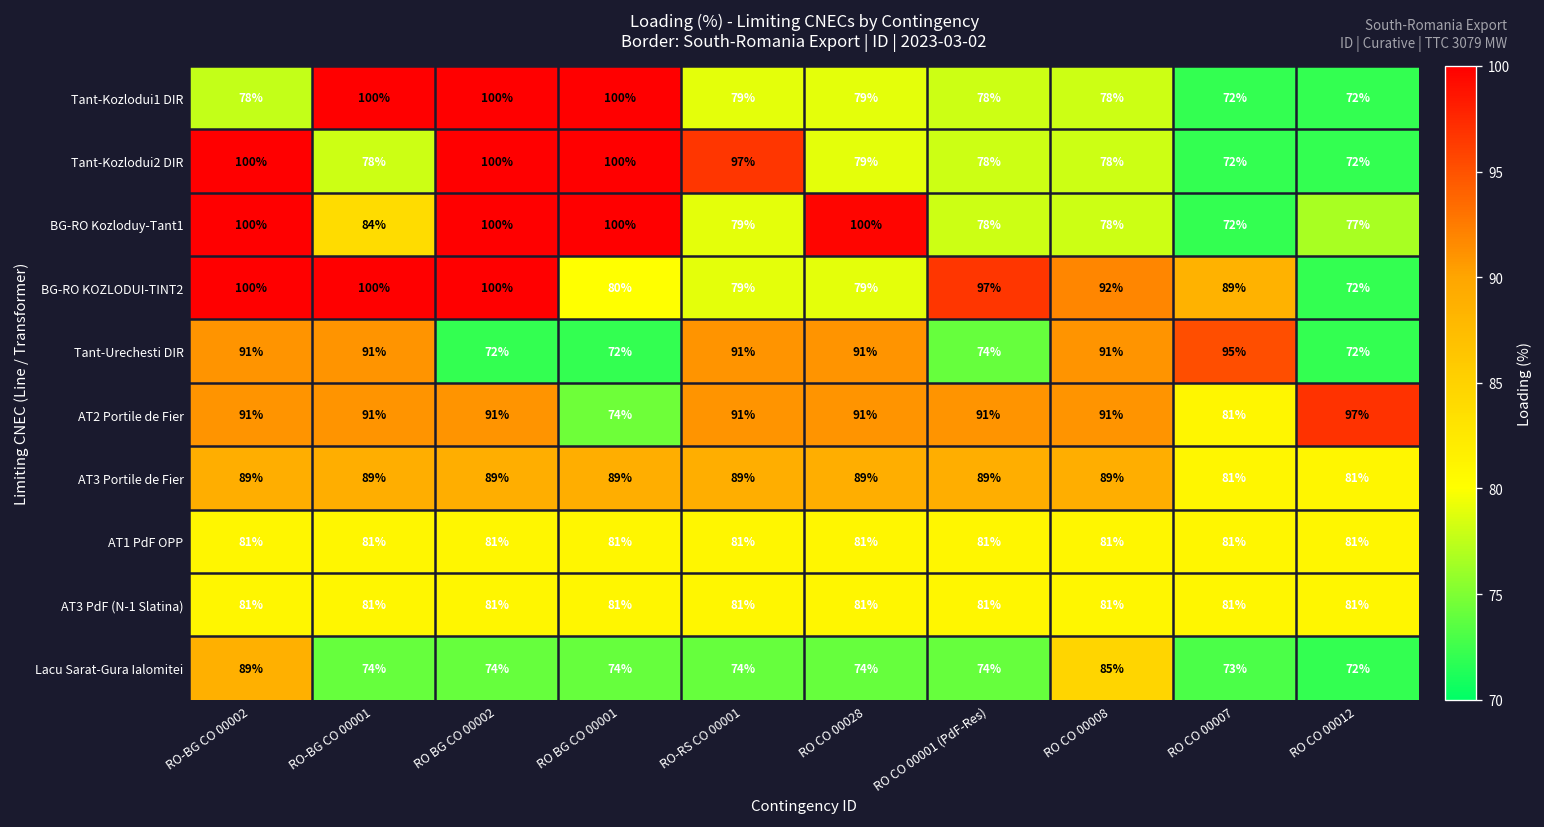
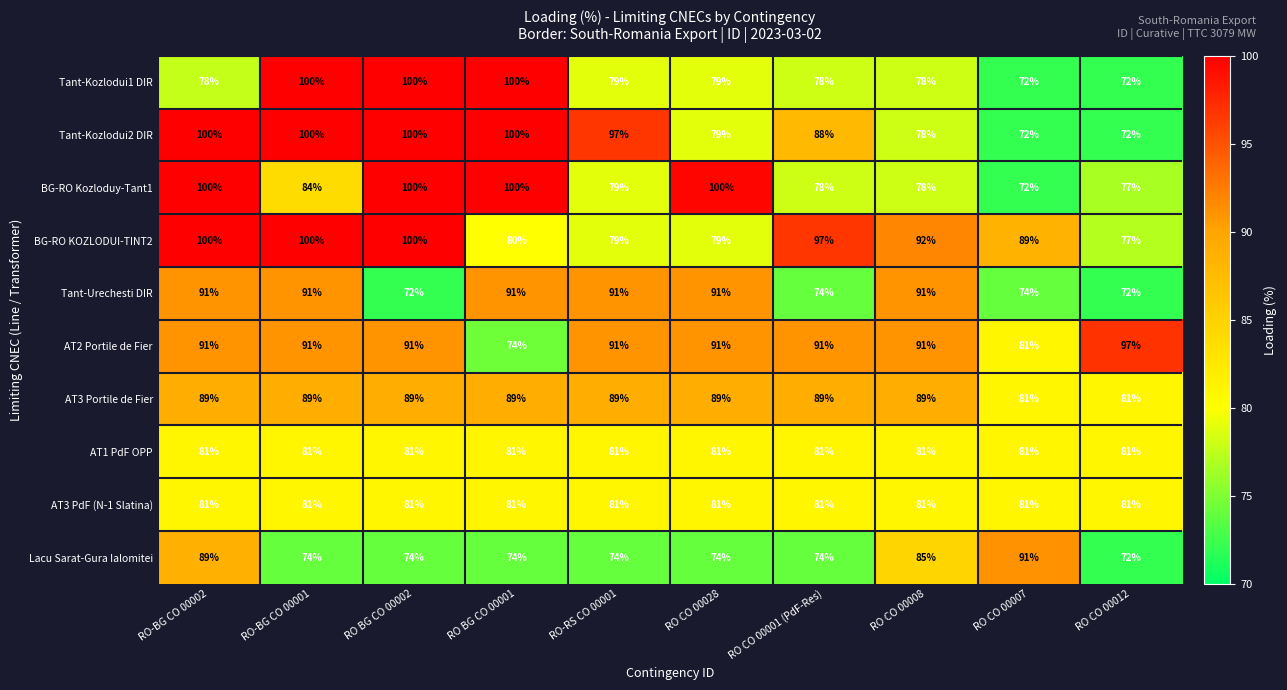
  {
    "Tant-Kozlodui1 DIR": {
      "RO-BG CO 00002": "78%",
      "RO-BG CO 00001": "100%",
      "RO BG CO 00002": "100%",
      "RO BG CO 00001": "100%",
      "RO-RS CO 00001": "79%",
      "RO CO 00028": "79%",
      "RO CO 00001 (PdF-Res)": "78%",
      "RO CO 00008": "78%",
      "RO CO 00007": "72%",
      "RO CO 00012": "72%"
    },
    "Tant-Kozlodui2 DIR": {
      "RO-BG CO 00002": "100%",
-     "RO-BG CO 00001": "78%",
+     "RO-BG CO 00001": "100%",
      "RO BG CO 00002": "100%",
      "RO BG CO 00001": "100%",
      "RO-RS CO 00001": "97%",
      "RO CO 00028": "79%",
-     "RO CO 00001 (PdF-Res)": "78%",
+     "RO CO 00001 (PdF-Res)": "88%",
      "RO CO 00008": "78%",
      "RO CO 00007": "72%",
      "RO CO 00012": "72%"
    },
    "BG-RO Kozloduy-Tant1": {
      "RO-BG CO 00002": "100%",
      "RO-BG CO 00001": "84%",
      "RO BG CO 00002": "100%",
      "RO BG CO 00001": "100%",
      "RO-RS CO 00001": "79%",
      "RO CO 00028": "100%",
      "RO CO 00001 (PdF-Res)": "78%",
      "RO CO 00008": "78%",
      "RO CO 00007": "72%",
      "RO CO 00012": "77%"
    },
    "BG-RO KOZLODUI-TINT2": {
      "RO-BG CO 00002": "100%",
      "RO-BG CO 00001": "100%",
      "RO BG CO 00002": "100%",
      "RO BG CO 00001": "80%",
      "RO-RS CO 00001": "79%",
      "RO CO 00028": "79%",
      "RO CO 00001 (PdF-Res)": "97%",
      "RO CO 00008": "92%",
      "RO CO 00007": "89%",
-     "RO CO 00012": "72%"
+     "RO CO 00012": "77%"
    },
    "Tant-Urechesti DIR": {
      "RO-BG CO 00002": "91%",
      "RO-BG CO 00001": "91%",
      "RO BG CO 00002": "72%",
-     "RO BG CO 00001": "72%",
+     "RO BG CO 00001": "91%",
      "RO-RS CO 00001": "91%",
      "RO CO 00028": "91%",
      "RO CO 00001 (PdF-Res)": "74%",
      "RO CO 00008": "91%",
-     "RO CO 00007": "95%",
+     "RO CO 00007": "74%",
      "RO CO 00012": "72%"
    },
    "AT2 Portile de Fier": {
      "RO-BG CO 00002": "91%",
      "RO-BG CO 00001": "91%",
      "RO BG CO 00002": "91%",
      "RO BG CO 00001": "74%",
      "RO-RS CO 00001": "91%",
      "RO CO 00028": "91%",
      "RO CO 00001 (PdF-Res)": "91%",
      "RO CO 00008": "91%",
      "RO CO 00007": "81%",
      "RO CO 00012": "97%"
    },
    "AT3 Portile de Fier": {
      "RO-BG CO 00002": "89%",
      "RO-BG CO 00001": "89%",
      "RO BG CO 00002": "89%",
      "RO BG CO 00001": "89%",
      "RO-RS CO 00001": "89%",
      "RO CO 00028": "89%",
      "RO CO 00001 (PdF-Res)": "89%",
      "RO CO 00008": "89%",
      "RO CO 00007": "81%",
      "RO CO 00012": "81%"
    },
    "AT1 PdF OPP": {
      "RO-BG CO 00002": "81%",
      "RO-BG CO 00001": "81%",
      "RO BG CO 00002": "81%",
      "RO BG CO 00001": "81%",
      "RO-RS CO 00001": "81%",
      "RO CO 00028": "81%",
      "RO CO 00001 (PdF-Res)": "81%",
      "RO CO 00008": "81%",
      "RO CO 00007": "81%",
      "RO CO 00012": "81%"
    },
    "AT3 PdF (N-1 Slatina)": {
      "RO-BG CO 00002": "81%",
      "RO-BG CO 00001": "81%",
      "RO BG CO 00002": "81%",
      "RO BG CO 00001": "81%",
      "RO-RS CO 00001": "81%",
      "RO CO 00028": "81%",
      "RO CO 00001 (PdF-Res)": "81%",
      "RO CO 00008": "81%",
      "RO CO 00007": "81%",
      "RO CO 00012": "81%"
    },
    "Lacu Sarat-Gura Ialomitei": {
      "RO-BG CO 00002": "89%",
      "RO-BG CO 00001": "74%",
      "RO BG CO 00002": "74%",
      "RO BG CO 00001": "74%",
      "RO-RS CO 00001": "74%",
      "RO CO 00028": "74%",
      "RO CO 00001 (PdF-Res)": "74%",
      "RO CO 00008": "85%",
-     "RO CO 00007": "73%",
+     "RO CO 00007": "91%",
      "RO CO 00012": "72%"
    }
  }
